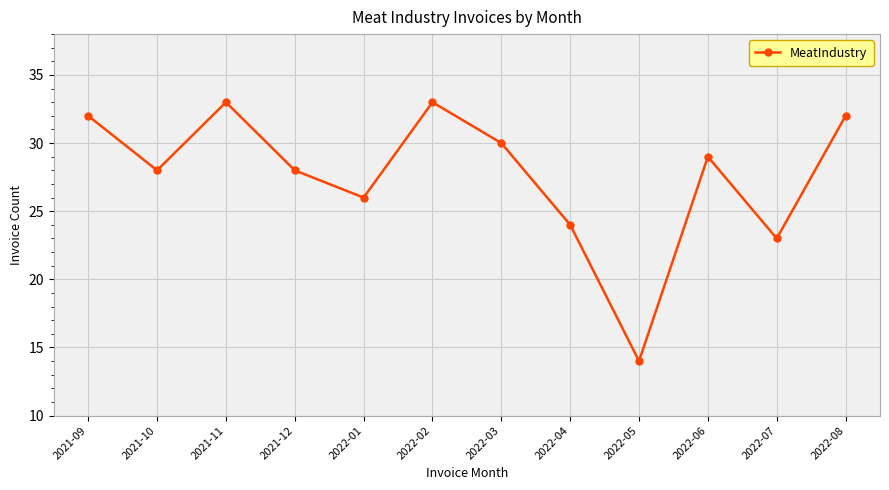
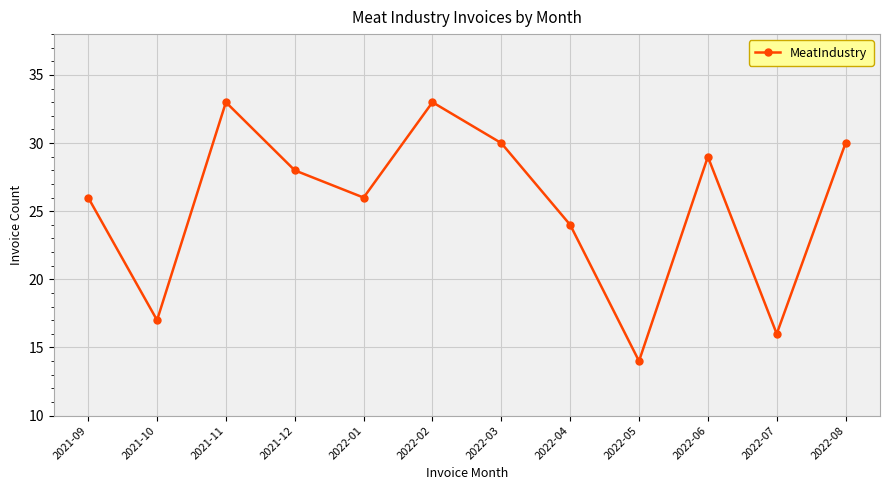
  {
-   "2021-09": 32,
-   "2021-10": 28,
+   "2021-09": 26,
+   "2021-10": 17,
    "2021-11": 33,
    "2021-12": 28,
    "2022-01": 26,
    "2022-02": 33,
    "2022-03": 30,
    "2022-04": 24,
    "2022-05": 14,
    "2022-06": 29,
-   "2022-07": 23,
-   "2022-08": 32
+   "2022-07": 16,
+   "2022-08": 30
  }
